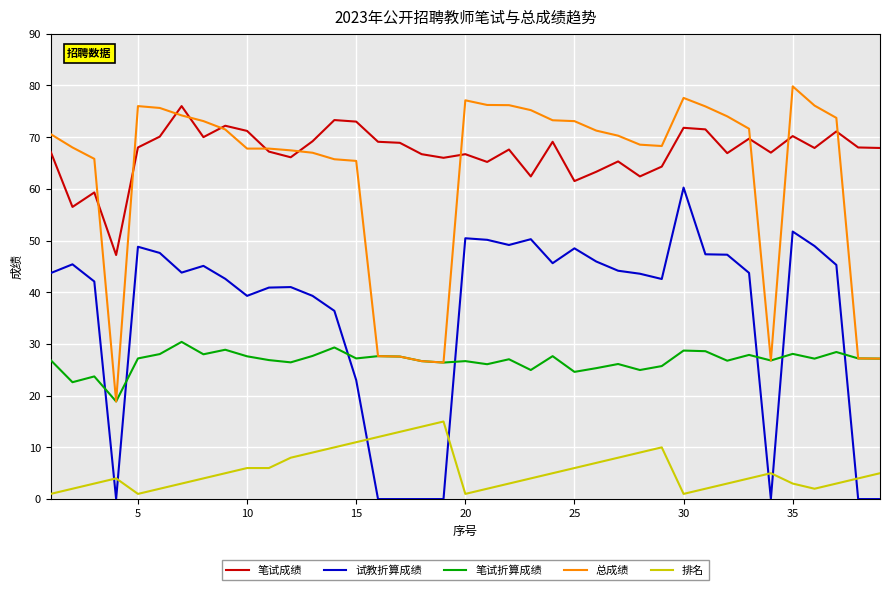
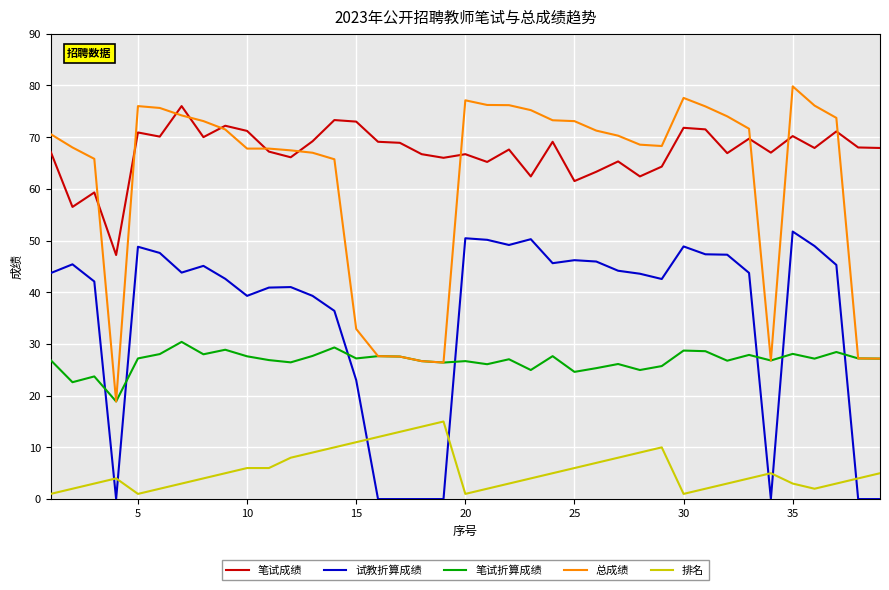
  {
    "笔试成绩": {
-     "5": 68,
+     "5": 71,
      "10": 71,
      "15": 73,
      "20": 67,
      "25": 62,
      "30": 72,
      "35": 70
    },
    "试教折算成绩": {
      "5": 49,
      "10": 39,
      "15": 23,
      "20": 50,
-     "25": 48,
-     "30": 60,
+     "25": 46,
+     "30": 49,
      "35": 52
    },
    "笔试折算成绩": {
      "5": 27,
      "10": 28,
      "15": 27,
      "20": 27,
      "25": 25,
      "30": 29,
      "35": 28
    },
    "总成绩": {
      "5": 76,
      "10": 68,
-     "15": 65,
+     "15": 33,
      "20": 77,
      "25": 73,
      "30": 78,
      "35": 80
    },
    "排名": {
      "5": 1,
      "10": 6,
      "15": 11,
      "20": 1,
      "25": 6,
      "30": 1,
      "35": 3
    }
  }
